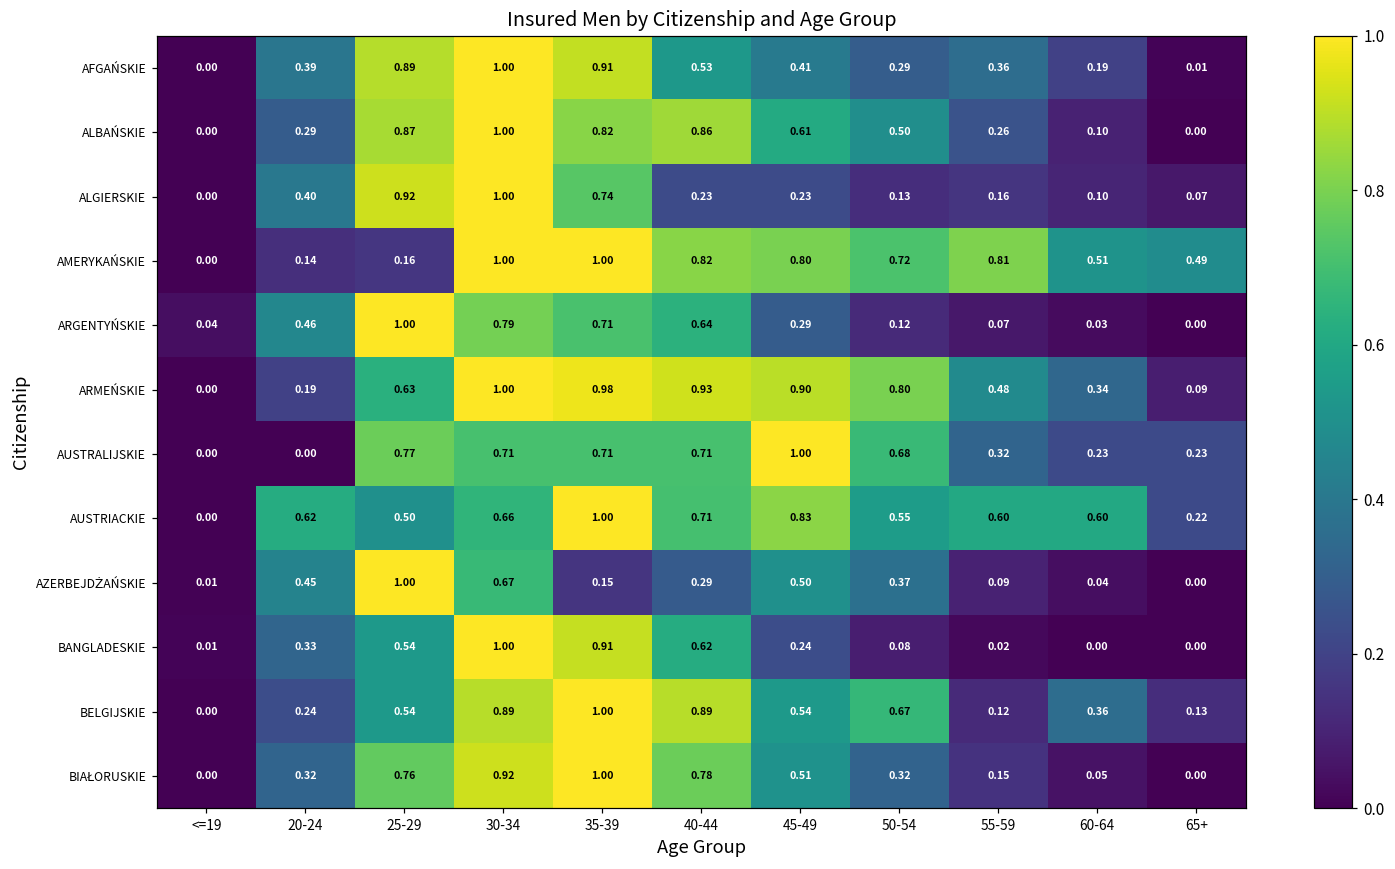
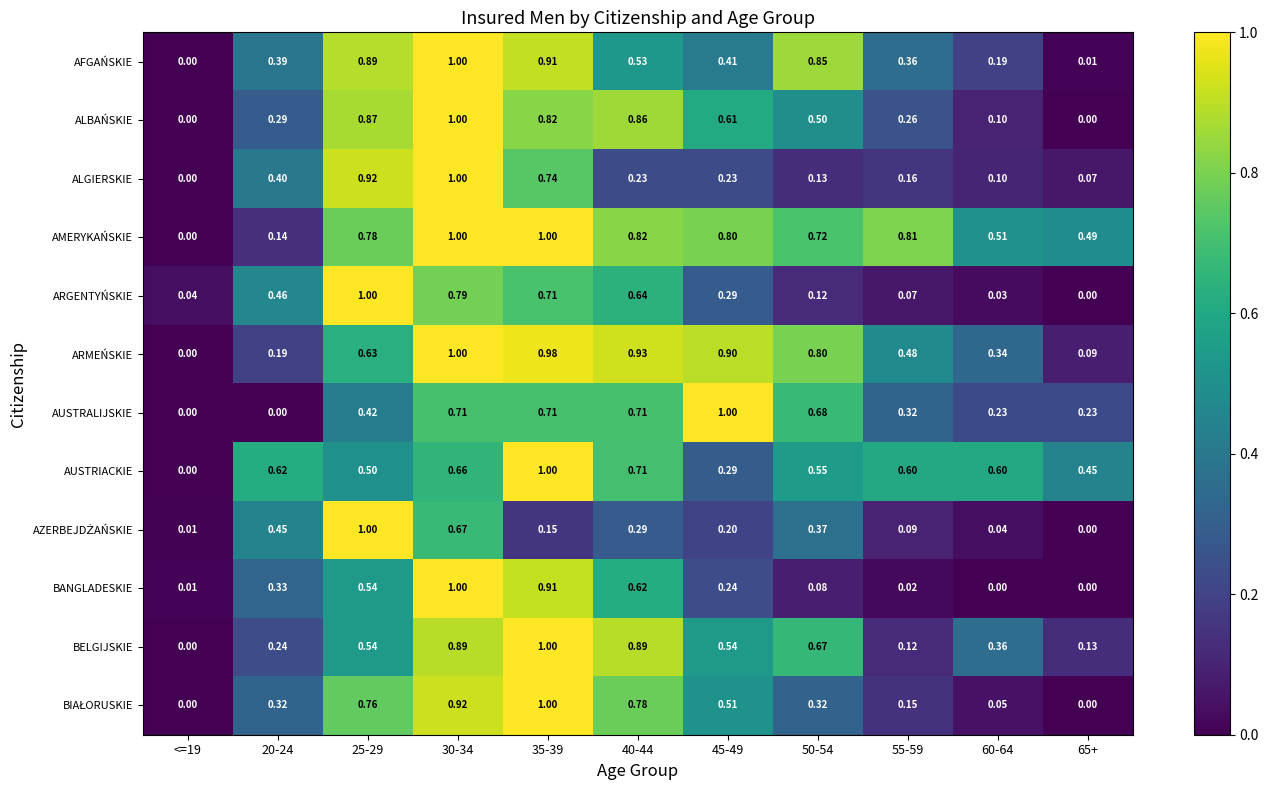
  {
    "AFGAŃSKIE": {
      "<=19": 0.00,
      "20-24": 0.39,
      "25-29": 0.89,
      "30-34": 1.00,
      "35-39": 0.91,
      "40-44": 0.53,
      "45-49": 0.41,
-     "50-54": 0.29,
+     "50-54": 0.85,
      "55-59": 0.36,
      "60-64": 0.19,
      "65+": 0.01
    },
    "ALBAŃSKIE": {
      "<=19": 0.00,
      "20-24": 0.29,
      "25-29": 0.87,
      "30-34": 1.00,
      "35-39": 0.82,
      "40-44": 0.86,
      "45-49": 0.61,
      "50-54": 0.50,
      "55-59": 0.26,
      "60-64": 0.10,
      "65+": 0.00
    },
    "ALGIERSKIE": {
      "<=19": 0.00,
      "20-24": 0.40,
      "25-29": 0.92,
      "30-34": 1.00,
      "35-39": 0.74,
      "40-44": 0.23,
      "45-49": 0.23,
      "50-54": 0.13,
      "55-59": 0.16,
      "60-64": 0.10,
      "65+": 0.07
    },
    "AMERYKAŃSKIE": {
      "<=19": 0.00,
      "20-24": 0.14,
-     "25-29": 0.16,
+     "25-29": 0.78,
      "30-34": 1.00,
      "35-39": 1.00,
      "40-44": 0.82,
      "45-49": 0.80,
      "50-54": 0.72,
      "55-59": 0.81,
      "60-64": 0.51,
      "65+": 0.49
    },
    "ARGENTYŃSKIE": {
      "<=19": 0.04,
      "20-24": 0.46,
      "25-29": 1.00,
      "30-34": 0.79,
      "35-39": 0.71,
      "40-44": 0.64,
      "45-49": 0.29,
      "50-54": 0.12,
      "55-59": 0.07,
      "60-64": 0.03,
      "65+": 0.00
    },
    "ARMEŃSKIE": {
      "<=19": 0.00,
      "20-24": 0.19,
      "25-29": 0.63,
      "30-34": 1.00,
      "35-39": 0.98,
      "40-44": 0.93,
      "45-49": 0.90,
      "50-54": 0.80,
      "55-59": 0.48,
      "60-64": 0.34,
      "65+": 0.09
    },
    "AUSTRALIJSKIE": {
      "<=19": 0.00,
      "20-24": 0.00,
-     "25-29": 0.77,
+     "25-29": 0.42,
      "30-34": 0.71,
      "35-39": 0.71,
      "40-44": 0.71,
      "45-49": 1.00,
      "50-54": 0.68,
      "55-59": 0.32,
      "60-64": 0.23,
      "65+": 0.23
    },
    "AUSTRIACKIE": {
      "<=19": 0.00,
      "20-24": 0.62,
      "25-29": 0.50,
      "30-34": 0.66,
      "35-39": 1.00,
      "40-44": 0.71,
-     "45-49": 0.83,
+     "45-49": 0.29,
      "50-54": 0.55,
      "55-59": 0.60,
      "60-64": 0.60,
-     "65+": 0.22
+     "65+": 0.45
    },
    "AZERBEJDŻAŃSKIE": {
      "<=19": 0.01,
      "20-24": 0.45,
      "25-29": 1.00,
      "30-34": 0.67,
      "35-39": 0.15,
      "40-44": 0.29,
-     "45-49": 0.50,
+     "45-49": 0.20,
      "50-54": 0.37,
      "55-59": 0.09,
      "60-64": 0.04,
      "65+": 0.00
    },
    "BANGLADESKIE": {
      "<=19": 0.01,
      "20-24": 0.33,
      "25-29": 0.54,
      "30-34": 1.00,
      "35-39": 0.91,
      "40-44": 0.62,
      "45-49": 0.24,
      "50-54": 0.08,
      "55-59": 0.02,
      "60-64": 0.00,
      "65+": 0.00
    },
    "BELGIJSKIE": {
      "<=19": 0.00,
      "20-24": 0.24,
      "25-29": 0.54,
      "30-34": 0.89,
      "35-39": 1.00,
      "40-44": 0.89,
      "45-49": 0.54,
      "50-54": 0.67,
      "55-59": 0.12,
      "60-64": 0.36,
      "65+": 0.13
    },
    "BIAŁORUSKIE": {
      "<=19": 0.00,
      "20-24": 0.32,
      "25-29": 0.76,
      "30-34": 0.92,
      "35-39": 1.00,
      "40-44": 0.78,
      "45-49": 0.51,
      "50-54": 0.32,
      "55-59": 0.15,
      "60-64": 0.05,
      "65+": 0.00
    }
  }
